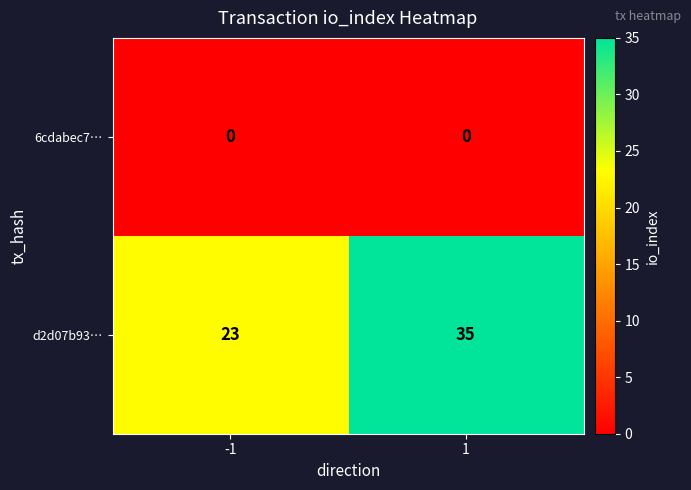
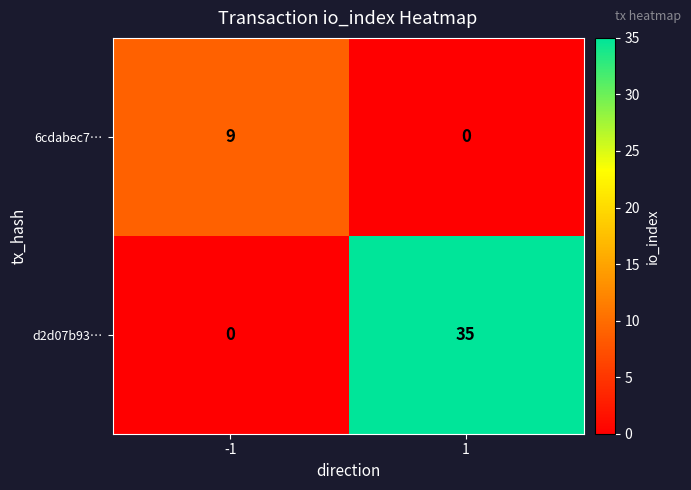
  {
    "6cdabec7…": {
-     "-1": 0,
+     "-1": 9,
      "1": 0
    },
    "d2d07b93…": {
-     "-1": 23,
+     "-1": 0,
      "1": 35
    }
  }
